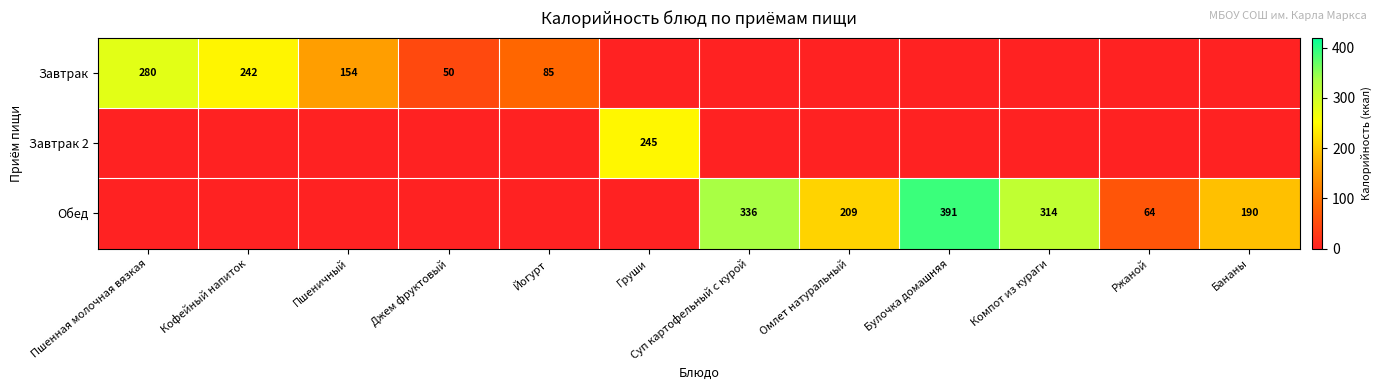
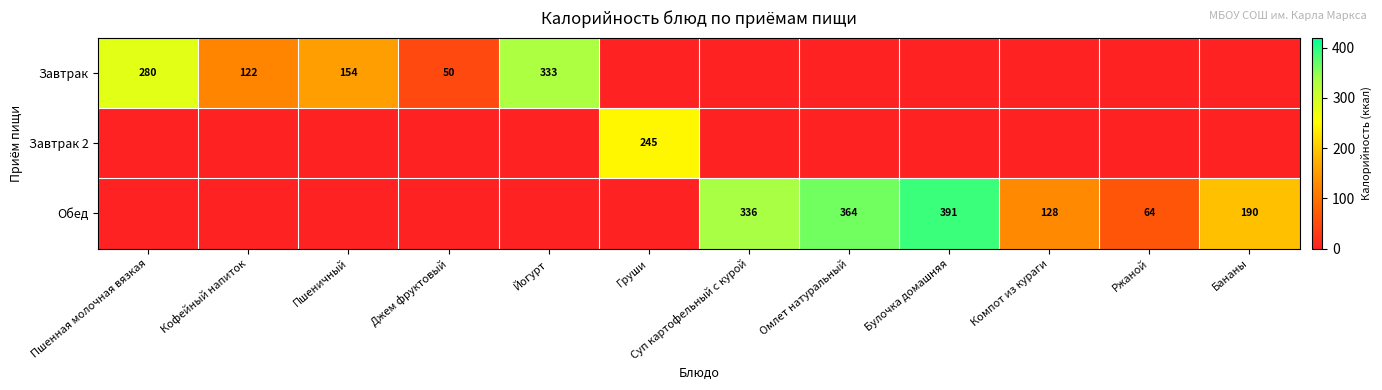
  {
    "Завтрак": {
      "Пшенная молочная вязкая": 280,
-     "Кофейный напиток": 242,
+     "Кофейный напиток": 122,
      "Пшеничный": 154,
      "Джем фруктовый": 50,
-     "Йогурт": 85
+     "Йогурт": 333
    },
    "Завтрак 2": {
      "Груши": 245
    },
    "Обед": {
      "Суп картофельный с курой": 336,
-     "Омлет натуральный": 209,
+     "Омлет натуральный": 364,
      "Булочка домашняя": 391,
-     "Компот из кураги": 314,
+     "Компот из кураги": 128,
      "Ржаной": 64,
      "Бананы": 190
    }
  }
